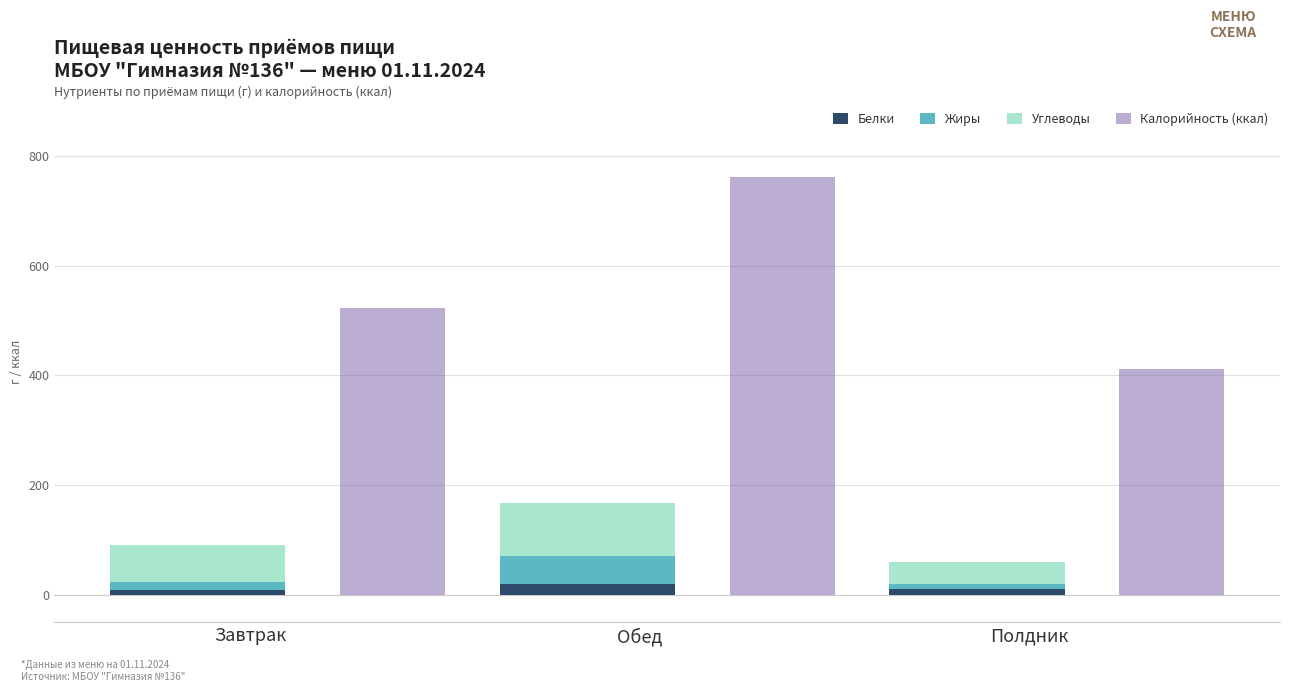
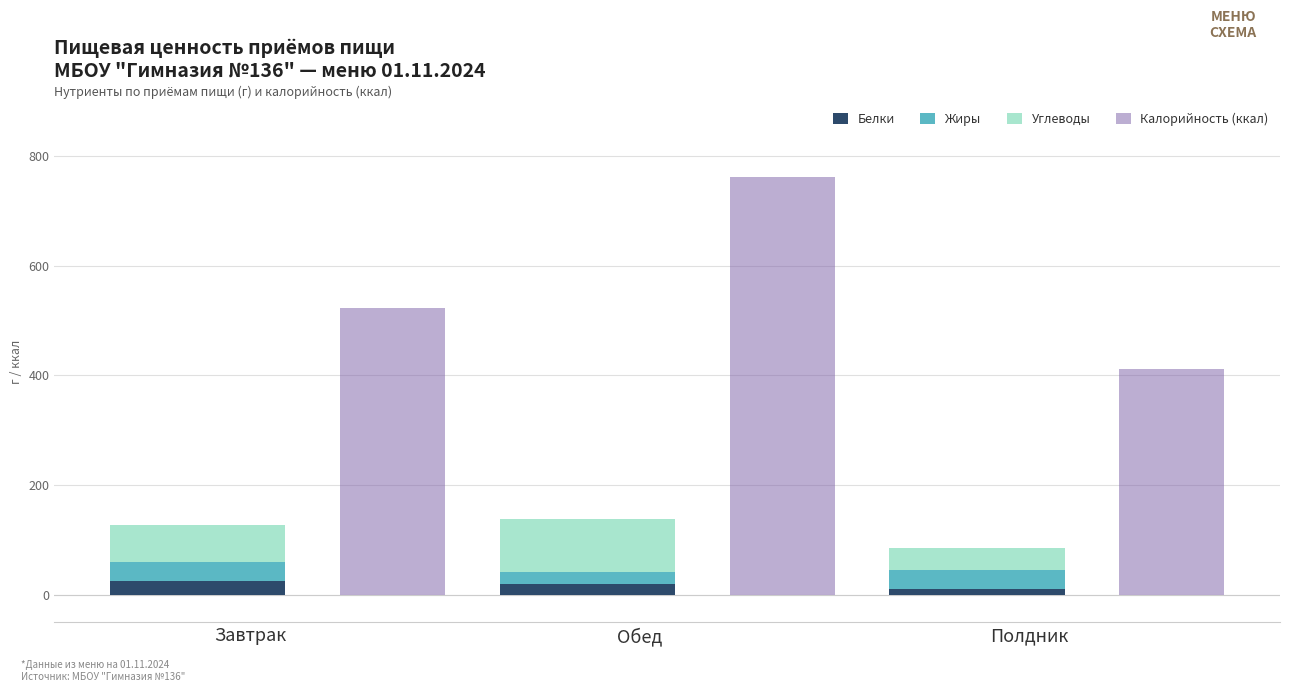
  {
    "Белки": {
-     "Завтрак": 10,
+     "Завтрак": 30,
      "Обед": 20,
      "Полдник": 10
    },
    "Жиры": {
-     "Завтрак": 20,
-     "Обед": 50,
-     "Полдник": 10
+     "Завтрак": 40,
+     "Обед": 20,
+     "Полдник": 40
    },
    "Углеводы": {
      "Завтрак": 70,
      "Обед": 100,
      "Полдник": 40
    },
    "Калорийность (ккал)": {
      "Завтрак": 520,
      "Обед": 760,
      "Полдник": 410
    }
  }
